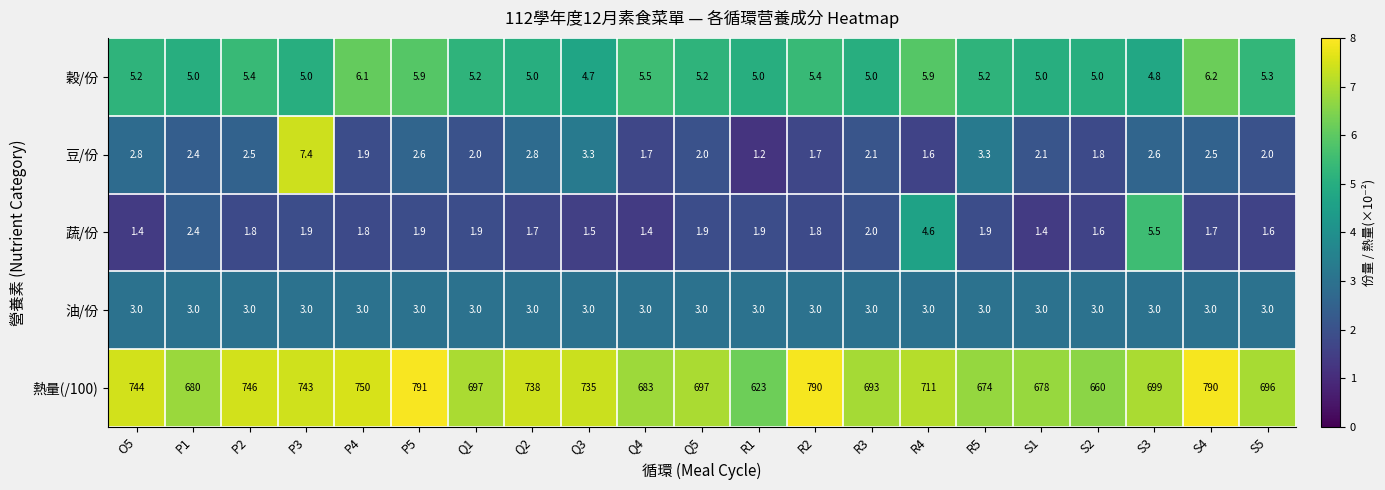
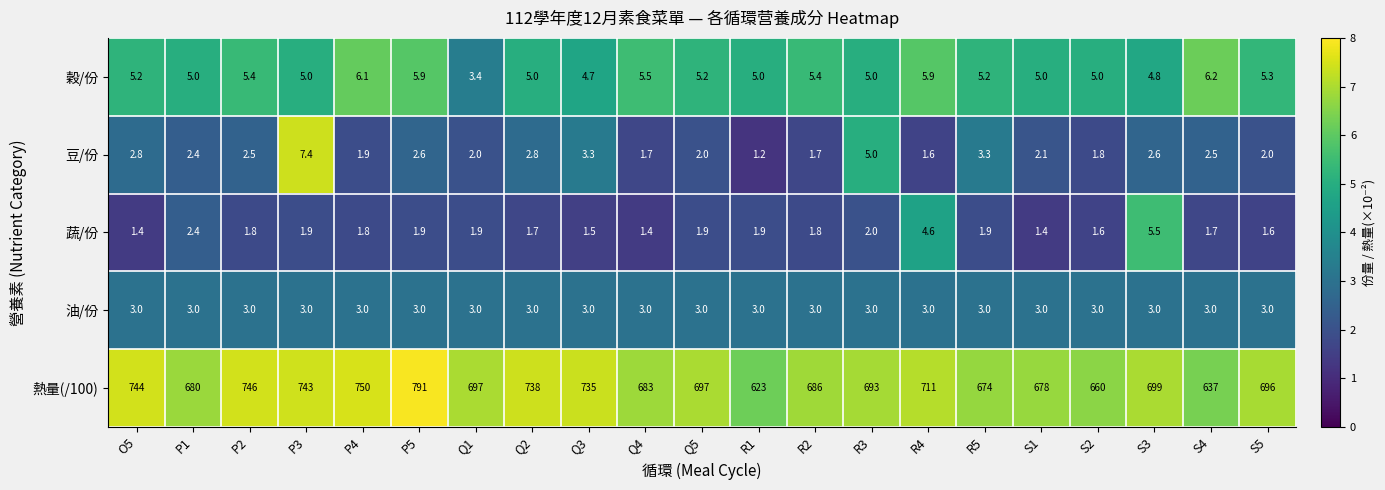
  {
    "穀/份": {
      "O5": 5.2,
      "P1": 5.0,
      "P2": 5.4,
      "P3": 5.0,
      "P4": 6.1,
      "P5": 5.9,
-     "Q1": 5.2,
+     "Q1": 3.4,
      "Q2": 5.0,
      "Q3": 4.7,
      "Q4": 5.5,
      "Q5": 5.2,
      "R1": 5.0,
      "R2": 5.4,
      "R3": 5.0,
      "R4": 5.9,
      "R5": 5.2,
      "S1": 5.0,
      "S2": 5.0,
      "S3": 4.8,
      "S4": 6.2,
      "S5": 5.3
    },
    "豆/份": {
      "O5": 2.8,
      "P1": 2.4,
      "P2": 2.5,
      "P3": 7.4,
      "P4": 1.9,
      "P5": 2.6,
      "Q1": 2.0,
      "Q2": 2.8,
      "Q3": 3.3,
      "Q4": 1.7,
      "Q5": 2.0,
      "R1": 1.2,
      "R2": 1.7,
-     "R3": 2.1,
+     "R3": 5.0,
      "R4": 1.6,
      "R5": 3.3,
      "S1": 2.1,
      "S2": 1.8,
      "S3": 2.6,
      "S4": 2.5,
      "S5": 2.0
    },
    "蔬/份": {
      "O5": 1.4,
      "P1": 2.4,
      "P2": 1.8,
      "P3": 1.9,
      "P4": 1.8,
      "P5": 1.9,
      "Q1": 1.9,
      "Q2": 1.7,
      "Q3": 1.5,
      "Q4": 1.4,
      "Q5": 1.9,
      "R1": 1.9,
      "R2": 1.8,
      "R3": 2.0,
      "R4": 4.6,
      "R5": 1.9,
      "S1": 1.4,
      "S2": 1.6,
      "S3": 5.5,
      "S4": 1.7,
      "S5": 1.6
    },
    "油/份": {
      "O5": 3.0,
      "P1": 3.0,
      "P2": 3.0,
      "P3": 3.0,
      "P4": 3.0,
      "P5": 3.0,
      "Q1": 3.0,
      "Q2": 3.0,
      "Q3": 3.0,
      "Q4": 3.0,
      "Q5": 3.0,
      "R1": 3.0,
      "R2": 3.0,
      "R3": 3.0,
      "R4": 3.0,
      "R5": 3.0,
      "S1": 3.0,
      "S2": 3.0,
      "S3": 3.0,
      "S4": 3.0,
      "S5": 3.0
    },
    "熱量(/100)": {
      "O5": 744,
      "P1": 680,
      "P2": 746,
      "P3": 743,
      "P4": 750,
      "P5": 791,
      "Q1": 697,
      "Q2": 738,
      "Q3": 735,
      "Q4": 683,
      "Q5": 697,
      "R1": 623,
-     "R2": 790,
+     "R2": 686,
      "R3": 693,
      "R4": 711,
      "R5": 674,
      "S1": 678,
      "S2": 660,
      "S3": 699,
-     "S4": 790,
+     "S4": 637,
      "S5": 696
    }
  }
